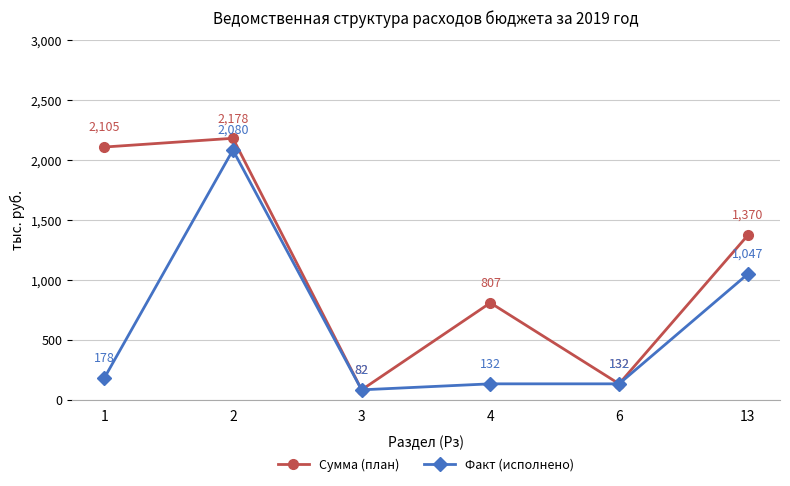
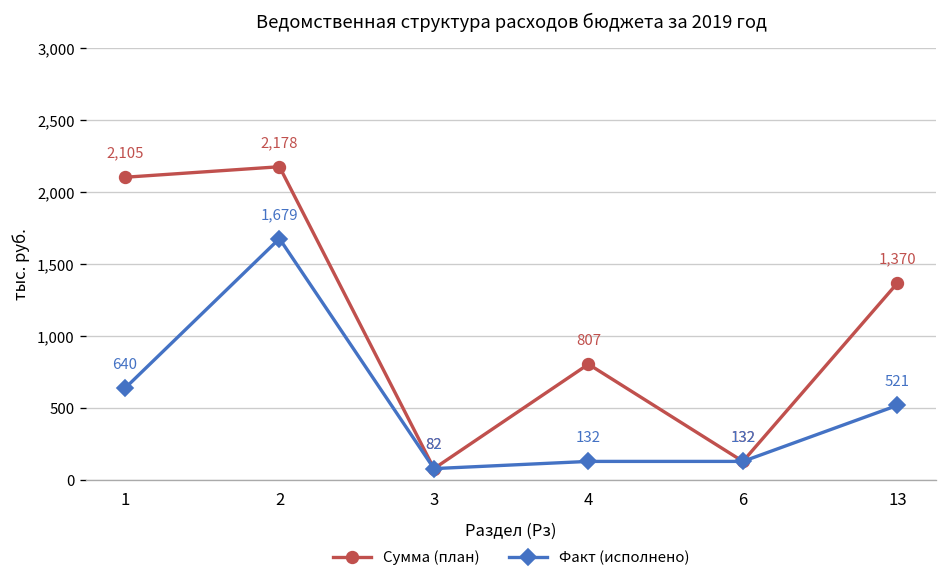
  {
    "Сумма (план)": {
      "1": "2,105",
      "2": "2,178",
      "4": "807",
      "13": "1,370"
    },
    "Факт (исполнено)": {
-     "1": "178",
-     "2": "2,080",
+     "1": "640",
+     "2": "1,679",
      "4": "132",
-     "13": "1,047"
+     "13": "521"
    }
  }
